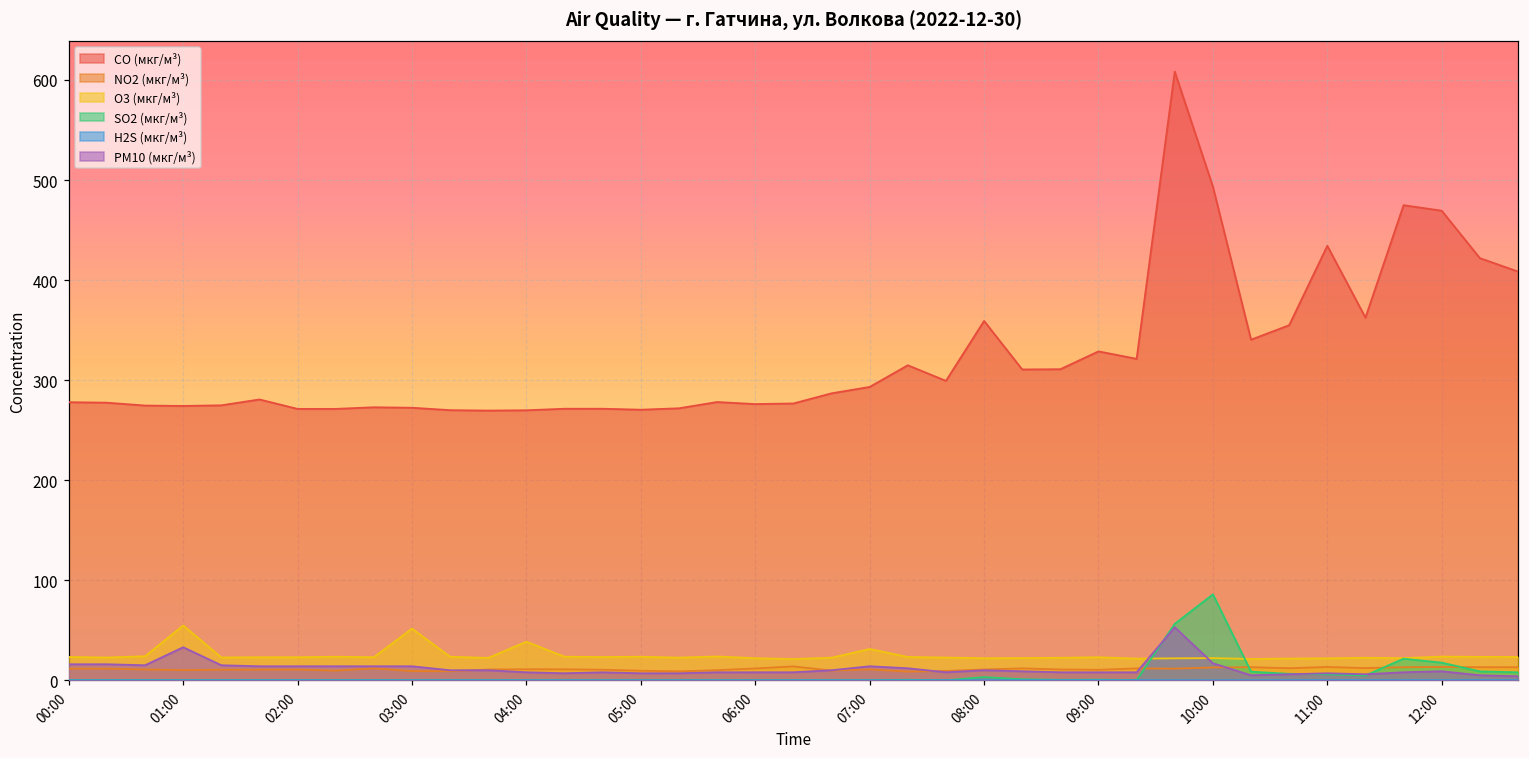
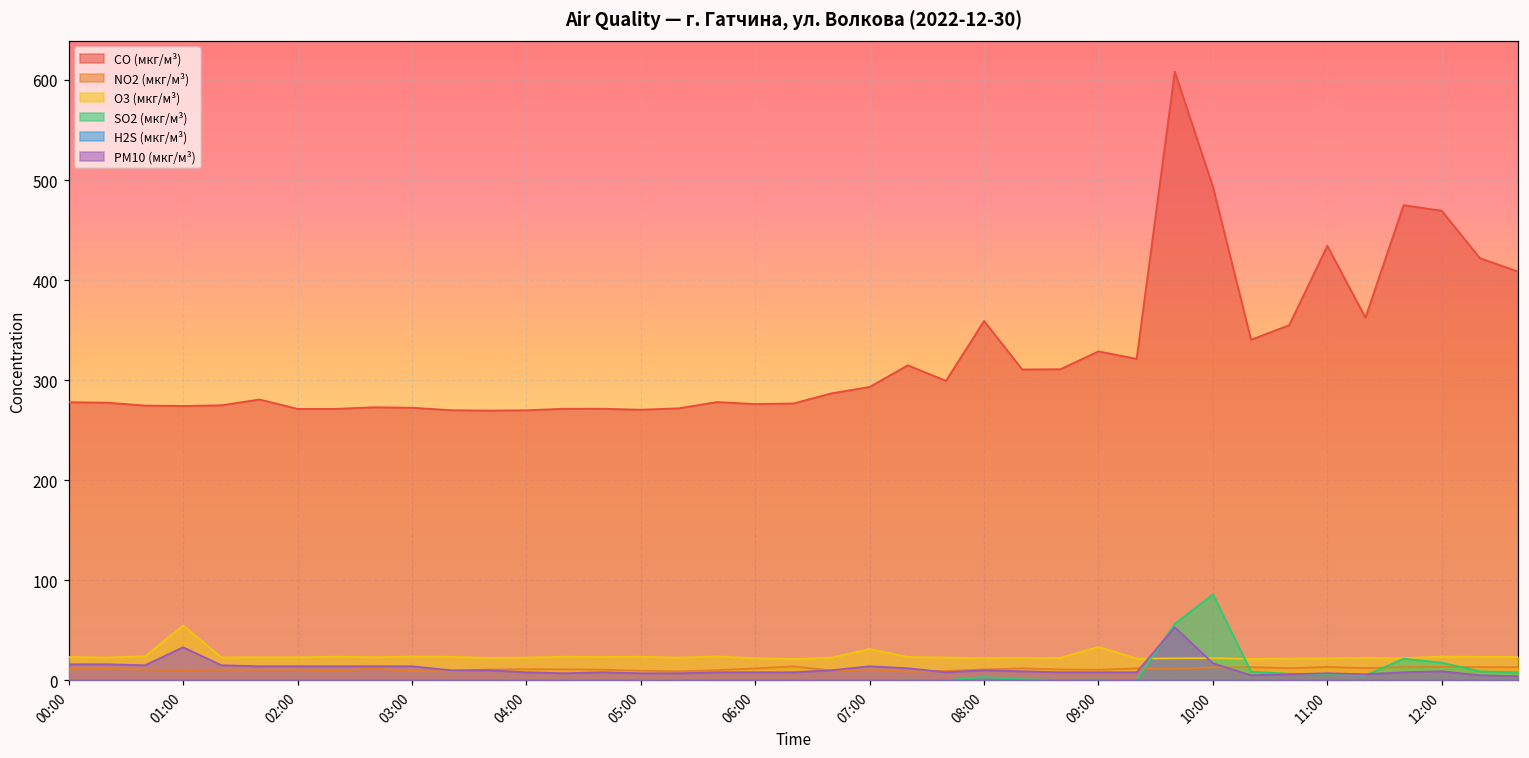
  {
    "O3 (мкг/м³)": {
      "00:00": 20,
      "01:00": 50,
      "02:00": 20,
-     "03:00": 50,
-     "04:00": 40,
+     "03:00": 20,
+     "04:00": 20,
      "05:00": 20,
      "06:00": 20,
      "07:00": 30,
      "08:00": 20,
-     "09:00": 20,
+     "09:00": 30,
      "10:00": 20,
      "11:00": 20,
      "12:00": 20
    },
    "SO2 (мкг/м³)": {
      "08:00": 0,
      "10:00": 90,
      "12:00": 20
    },
    "H2S (мкг/м³)": {
      "08:00": 0,
      "10:00": 0,
      "11:00": 0,
      "12:00": 0
    },
    "PM10 (мкг/м³)": {
      "00:00": 20,
      "01:00": 30,
      "02:00": 10,
      "03:00": 10,
      "04:00": 10,
      "06:00": 10,
      "07:00": 10,
      "10:00": 20,
      "12:00": 10
    }
  }
